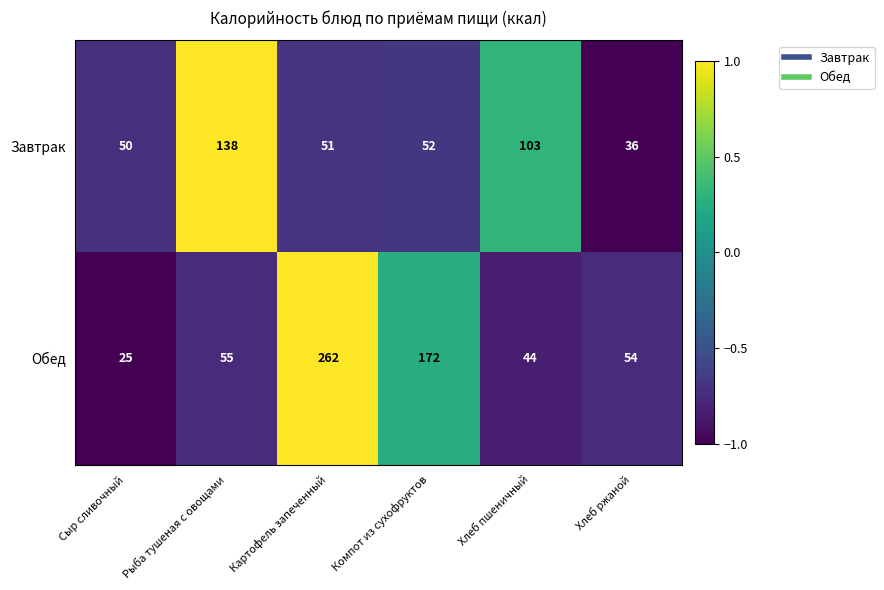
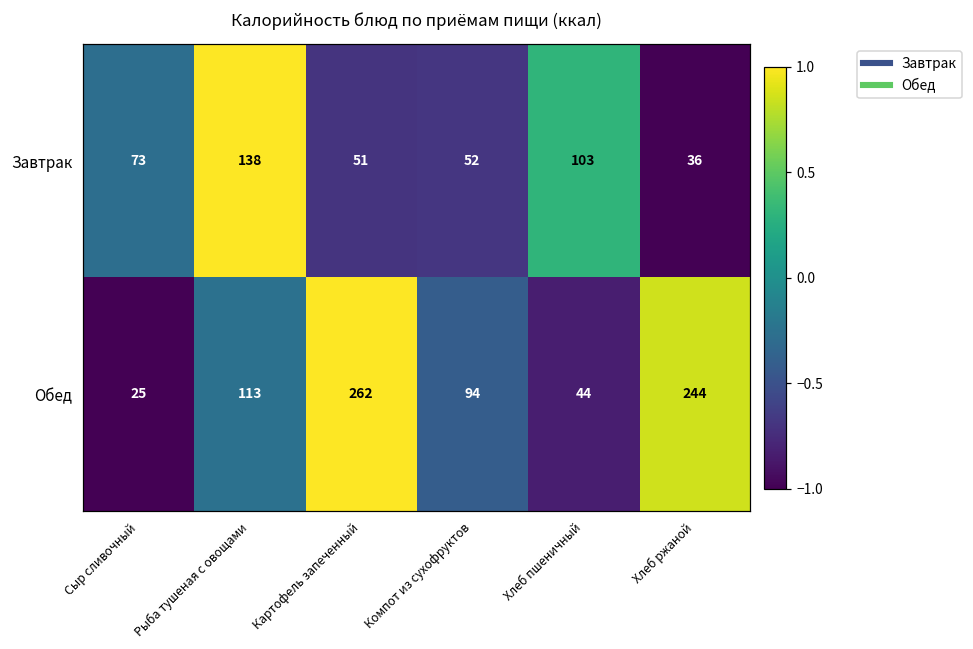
  {
    "Завтрак": {
-     "Сыр сливочный": 50,
+     "Сыр сливочный": 73,
      "Рыба тушеная с овощами": 138,
      "Картофель запеченный": 51,
      "Компот из сухофруктов": 52,
      "Хлеб пшеничный": 103,
      "Хлеб ржаной": 36
    },
    "Обед": {
      "Сыр сливочный": 25,
-     "Рыба тушеная с овощами": 55,
+     "Рыба тушеная с овощами": 113,
      "Картофель запеченный": 262,
-     "Компот из сухофруктов": 172,
+     "Компот из сухофруктов": 94,
      "Хлеб пшеничный": 44,
-     "Хлеб ржаной": 54
+     "Хлеб ржаной": 244
    }
  }
